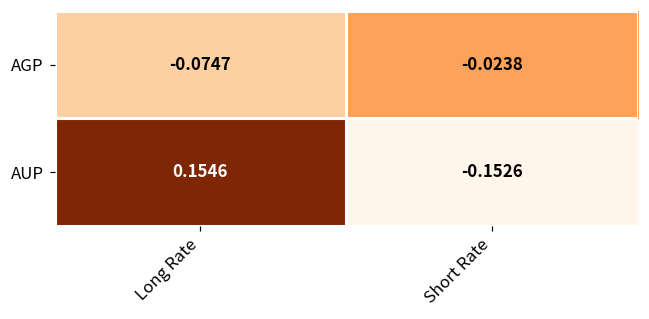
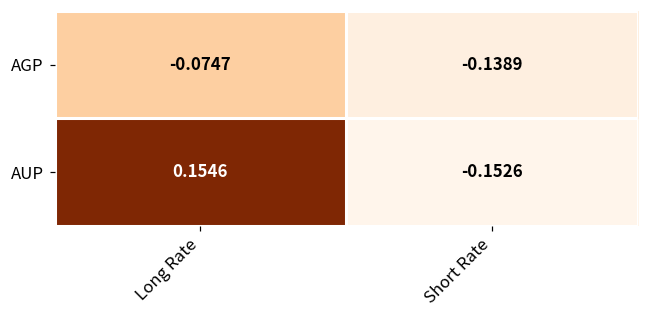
  {
    "AGP": {
      "Long Rate": -0.0747,
-     "Short Rate": -0.0238
+     "Short Rate": -0.1389
    },
    "AUP": {
      "Long Rate": 0.1546,
      "Short Rate": -0.1526
    }
  }
